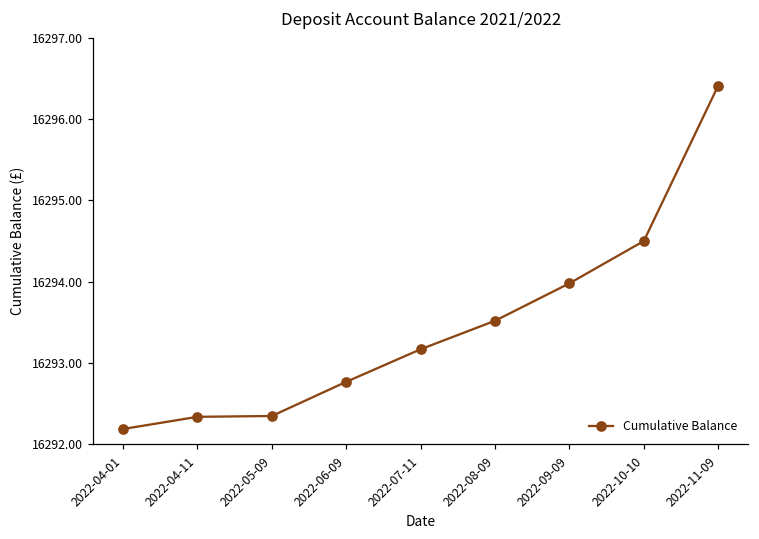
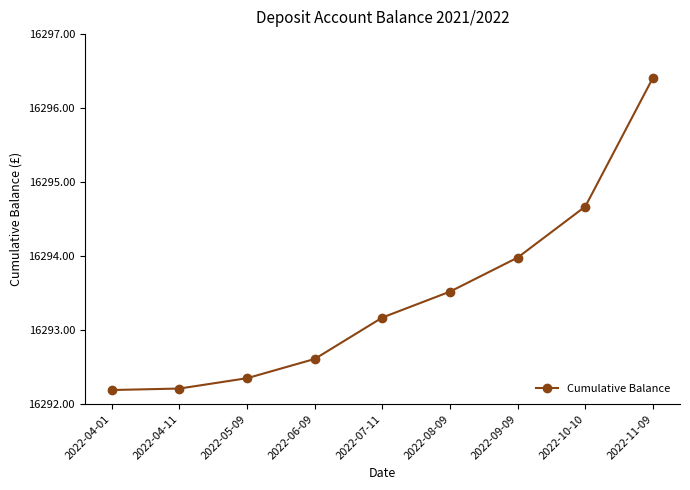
  {
    "2022-04-01": 16292.2,
-   "2022-04-11": 16292.3,
+   "2022-04-11": 16292.2,
    "2022-05-09": 16292.4,
-   "2022-06-09": 16292.8,
+   "2022-06-09": 16292.6,
    "2022-07-11": 16293.2,
    "2022-08-09": 16293.5,
    "2022-09-09": 16294.0,
-   "2022-10-10": 16294.5,
+   "2022-10-10": 16294.7,
    "2022-11-09": 16296.4
  }
